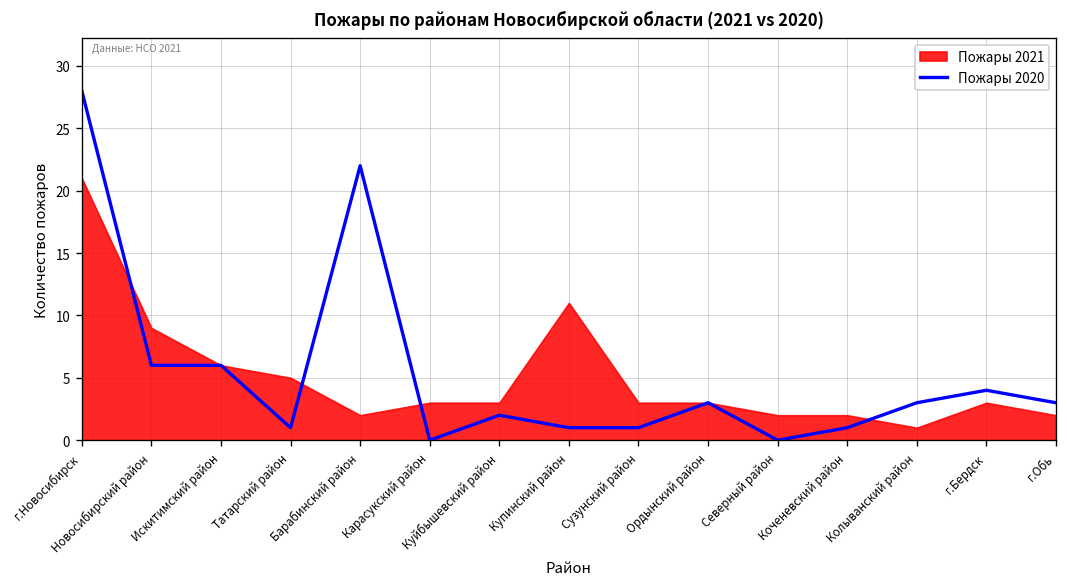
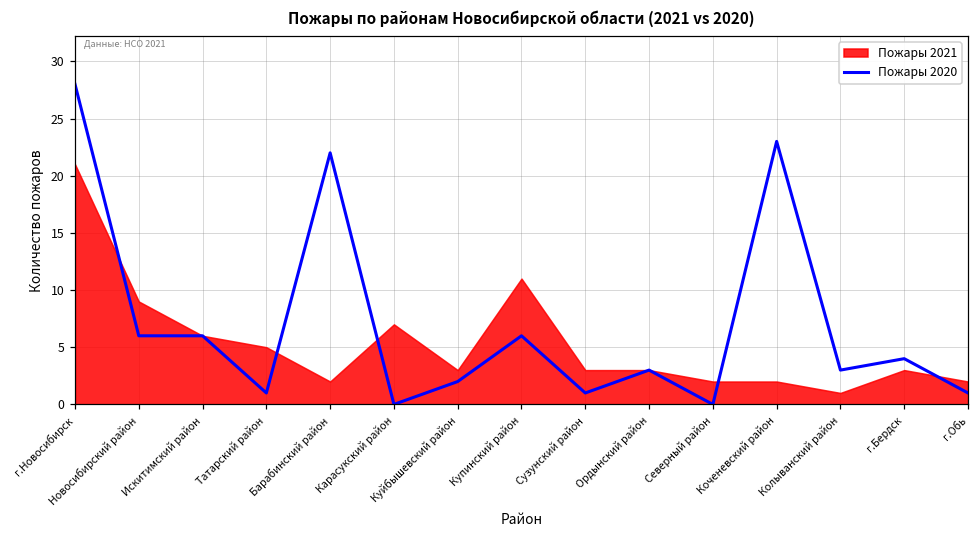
  {
    "Пожары 2020": {
      "г.Новосибирск": 28,
      "Новосибирский район": 6,
      "Татарский район": 1,
      "Барабинский район": 22,
      "Карасукский район": 0,
      "Куйбышевский район": 2,
-     "Купинский район": 1,
+     "Купинский район": 6,
      "Сузунский район": 1,
      "Северный район": 0,
-     "Коченевский район": 1,
+     "Коченевский район": 23,
      "Колыванский район": 3,
      "г.Бердск": 4,
-     "г.Обь": 3
+     "г.Обь": 1
    },
    "Пожары 2021": {
      "г.Новосибирск": 21,
      "Новосибирский район": 9,
      "Татарский район": 5,
      "Барабинский район": 2,
-     "Карасукский район": 3,
+     "Карасукский район": 7,
      "Куйбышевский район": 3,
      "Купинский район": 11,
      "Сузунский район": 3,
      "Северный район": 2,
      "Коченевский район": 2,
      "Колыванский район": 1,
      "г.Бердск": 3,
      "г.Обь": 2
    }
  }
